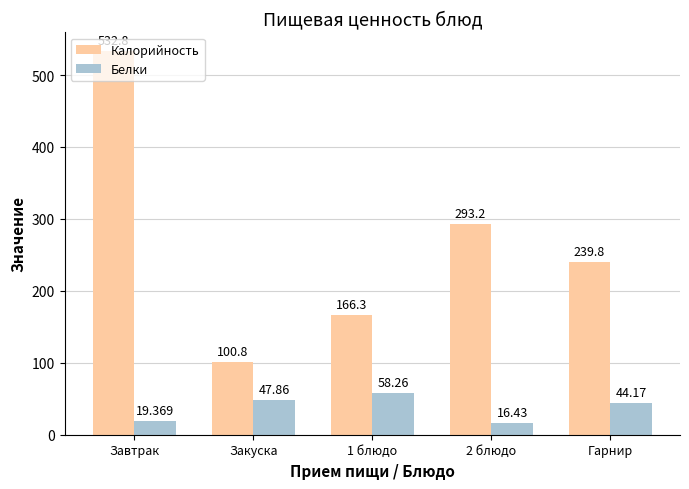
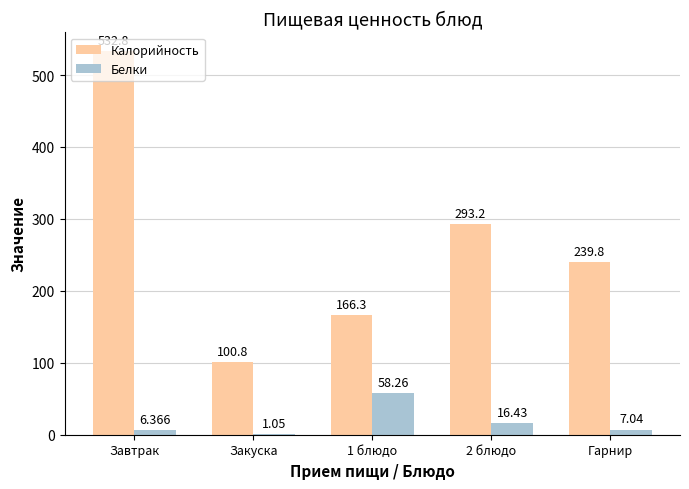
  {
    "Калорийность": {
      "Закуска": 100.8,
      "1 блюдо": 166.3,
      "2 блюдо": 293.2,
      "Гарнир": 239.8
    },
    "Белки": {
-     "Завтрак": 19.369,
-     "Закуска": 47.86,
+     "Завтрак": 6.366,
+     "Закуска": 1.05,
      "1 блюдо": 58.26,
      "2 блюдо": 16.43,
-     "Гарнир": 44.17
+     "Гарнир": 7.04
    }
  }
